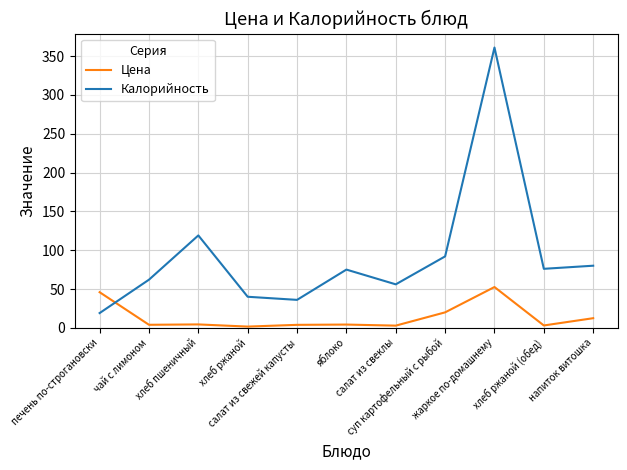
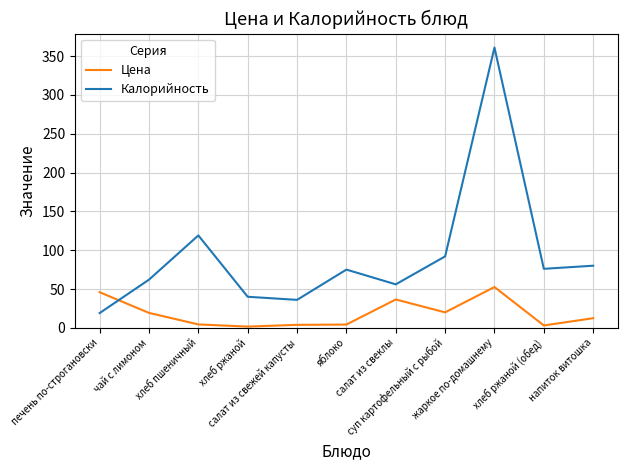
  {
    "Цена": {
      "печень по-строгановски": 50,
-     "чай с лимоном": 0,
+     "чай с лимоном": 20,
      "хлеб пшеничный": 0,
      "хлеб ржаной": 0,
      "салат из свежей капусты": 0,
      "яблоко": 0,
-     "салат из свеклы": 0,
+     "салат из свеклы": 40,
      "суп картофельный с рыбой": 20,
      "жаркое по-домашнему": 50,
      "хлеб ржаной (обед)": 0,
      "напиток витошка": 10
    },
    "Калорийность": {
      "печень по-строгановски": 20,
      "чай с лимоном": 60,
      "хлеб пшеничный": 120,
      "хлеб ржаной": 40,
      "салат из свежей капусты": 40,
      "яблоко": 80,
      "салат из свеклы": 60,
      "суп картофельный с рыбой": 90,
      "жаркое по-домашнему": 360,
      "хлеб ржаной (обед)": 80,
      "напиток витошка": 80
    }
  }
